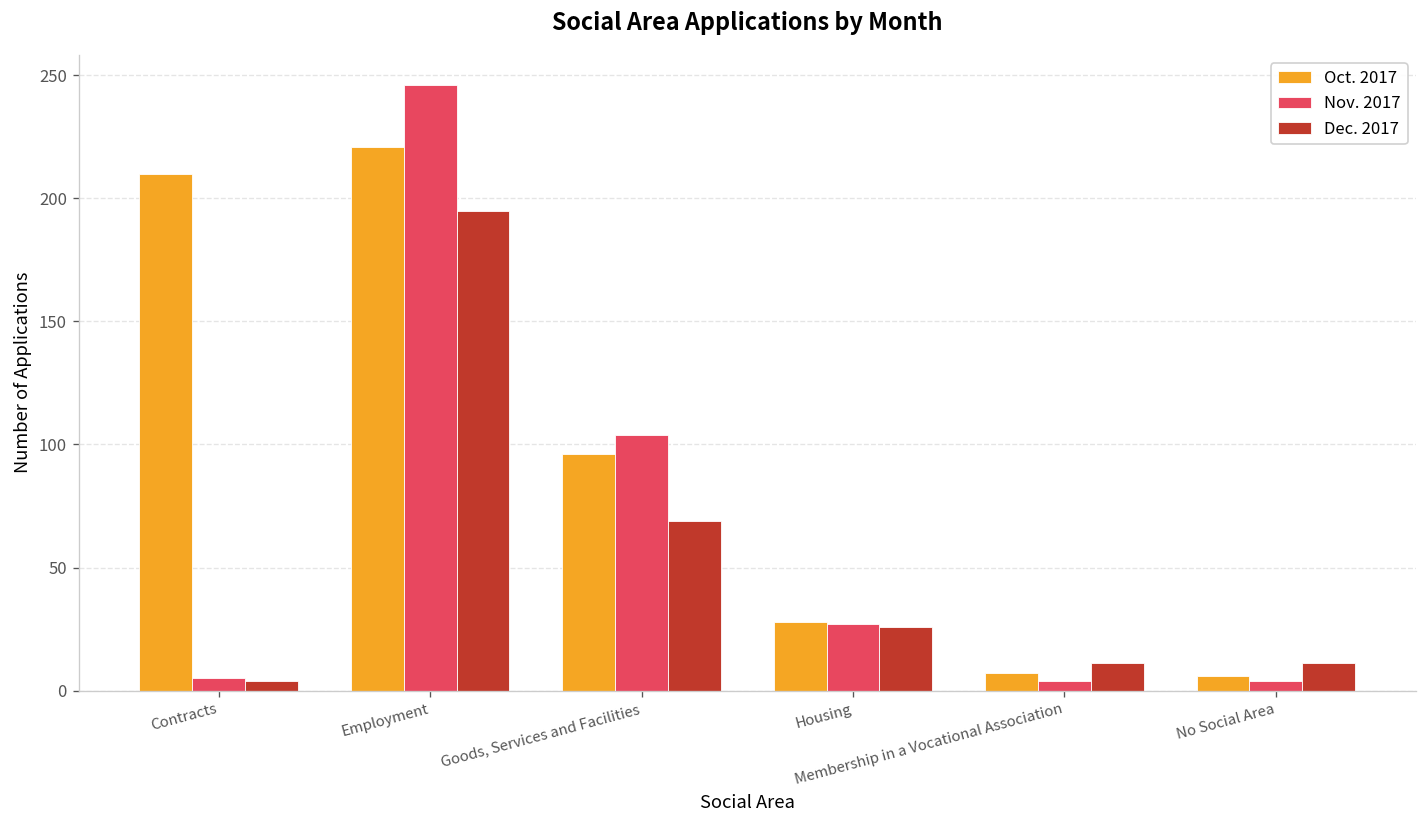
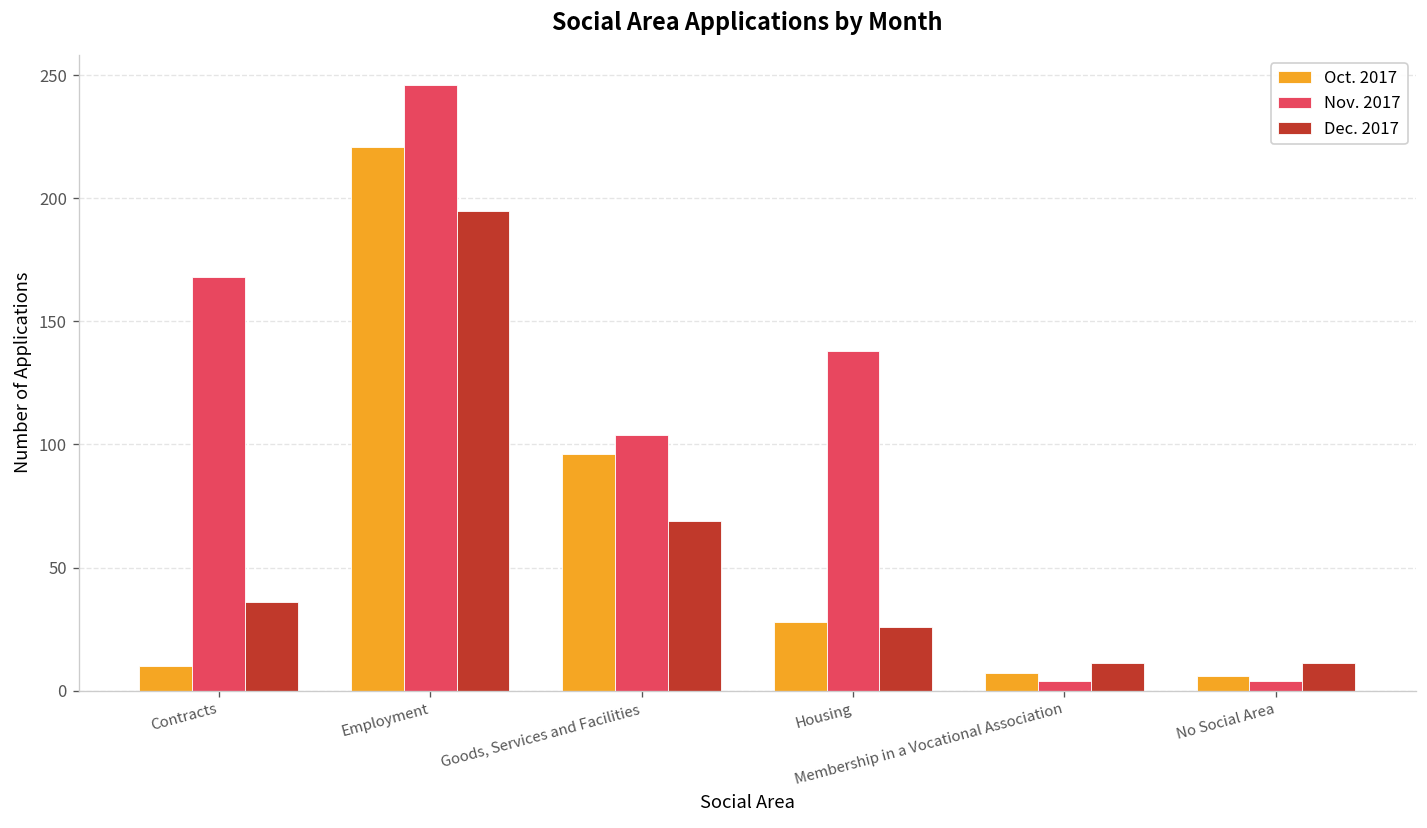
  {
    "Oct. 2017": {
-     "Contracts": 210,
+     "Contracts": 10,
      "Employment": 221,
      "Goods, Services and Facilities": 96,
      "Housing": 28,
      "Membership in a Vocational Association": 7,
      "No Social Area": 6
    },
    "Nov. 2017": {
-     "Contracts": 5,
+     "Contracts": 168,
      "Employment": 246,
      "Goods, Services and Facilities": 104,
-     "Housing": 27,
+     "Housing": 138,
      "Membership in a Vocational Association": 4,
      "No Social Area": 4
    },
    "Dec. 2017": {
-     "Contracts": 4,
+     "Contracts": 36,
      "Employment": 195,
      "Goods, Services and Facilities": 69,
      "Housing": 26,
      "Membership in a Vocational Association": 11,
      "No Social Area": 11
    }
  }
